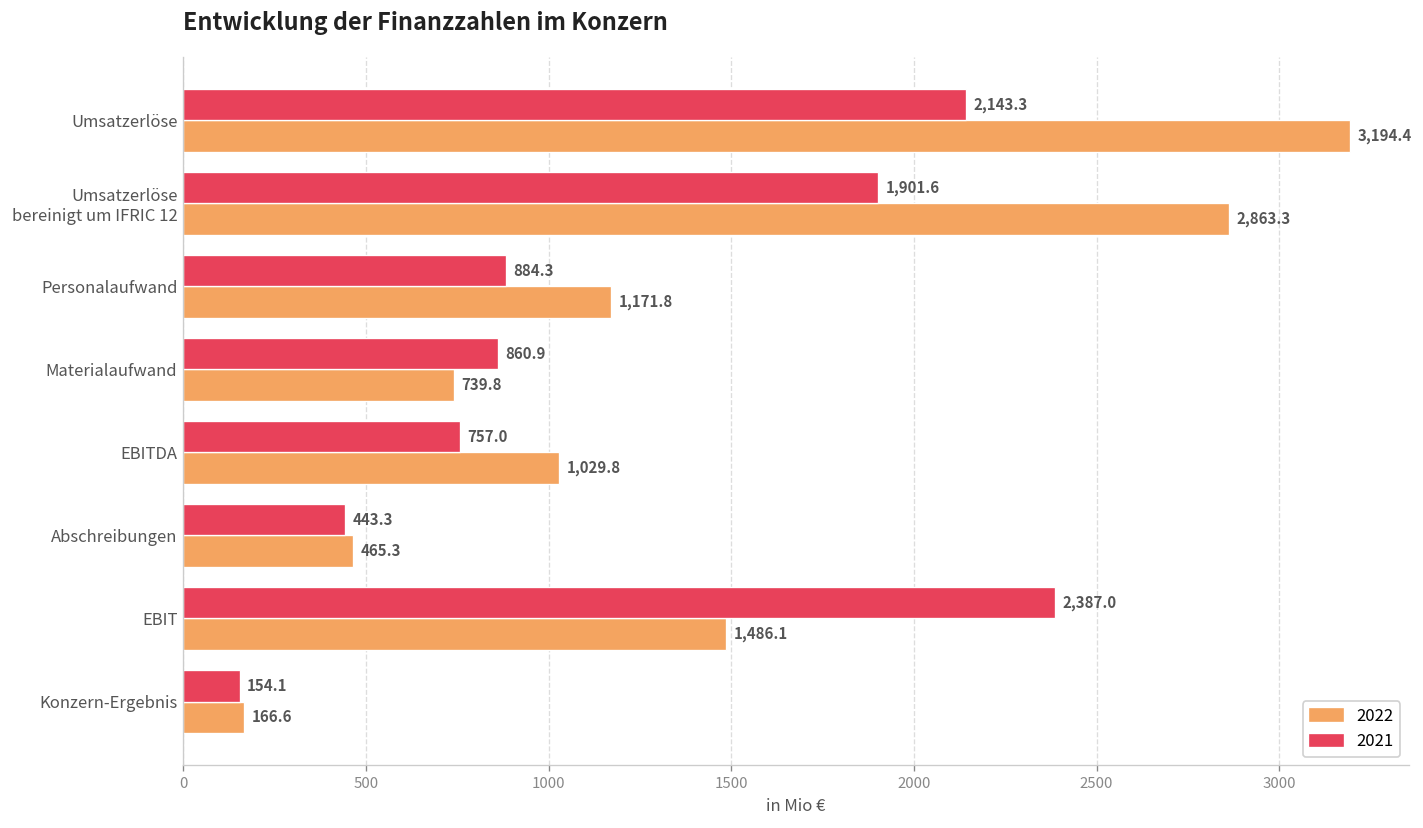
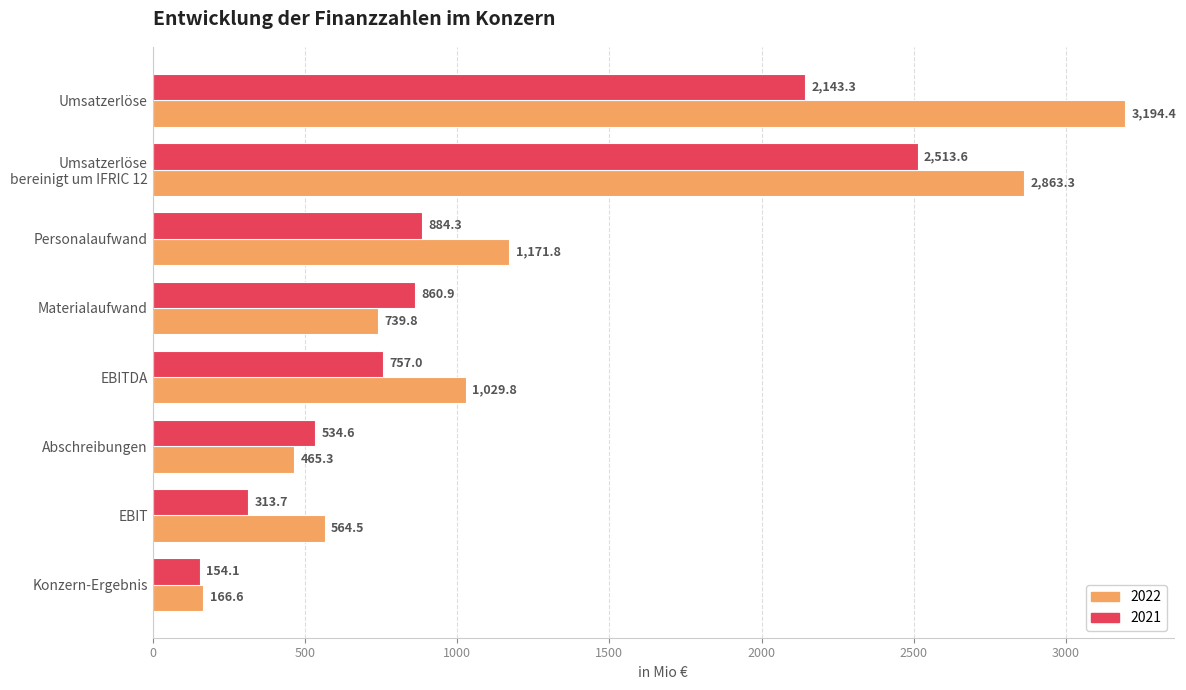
  {
    "2022": {
      "Umsatzerlöse": "3,194.4",
      "Umsatzerlöse bereinigt um IFRIC 12": "2,863.3",
      "Personalaufwand": "1,171.8",
      "Materialaufwand": "739.8",
      "EBITDA": "1,029.8",
      "Abschreibungen": "465.3",
-     "EBIT": "1,486.1",
+     "EBIT": "564.5",
      "Konzern-Ergebnis": "166.6"
    },
    "2021": {
      "Umsatzerlöse": "2,143.3",
-     "Umsatzerlöse bereinigt um IFRIC 12": "1,901.6",
+     "Umsatzerlöse bereinigt um IFRIC 12": "2,513.6",
      "Personalaufwand": "884.3",
      "Materialaufwand": "860.9",
      "EBITDA": "757.0",
-     "Abschreibungen": "443.3",
-     "EBIT": "2,387.0",
+     "Abschreibungen": "534.6",
+     "EBIT": "313.7",
      "Konzern-Ergebnis": "154.1"
    }
  }
